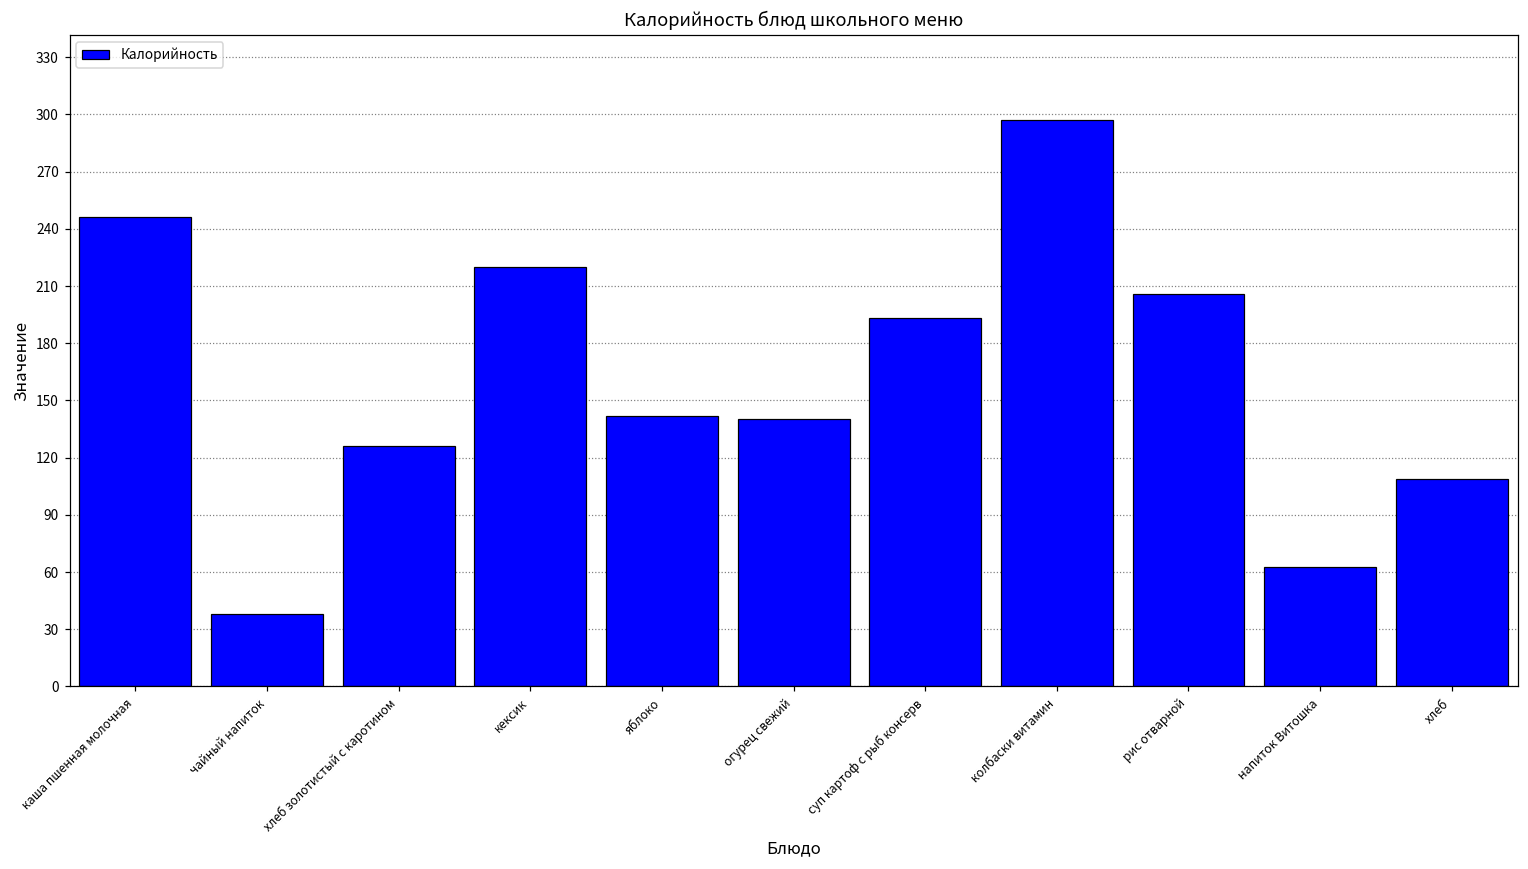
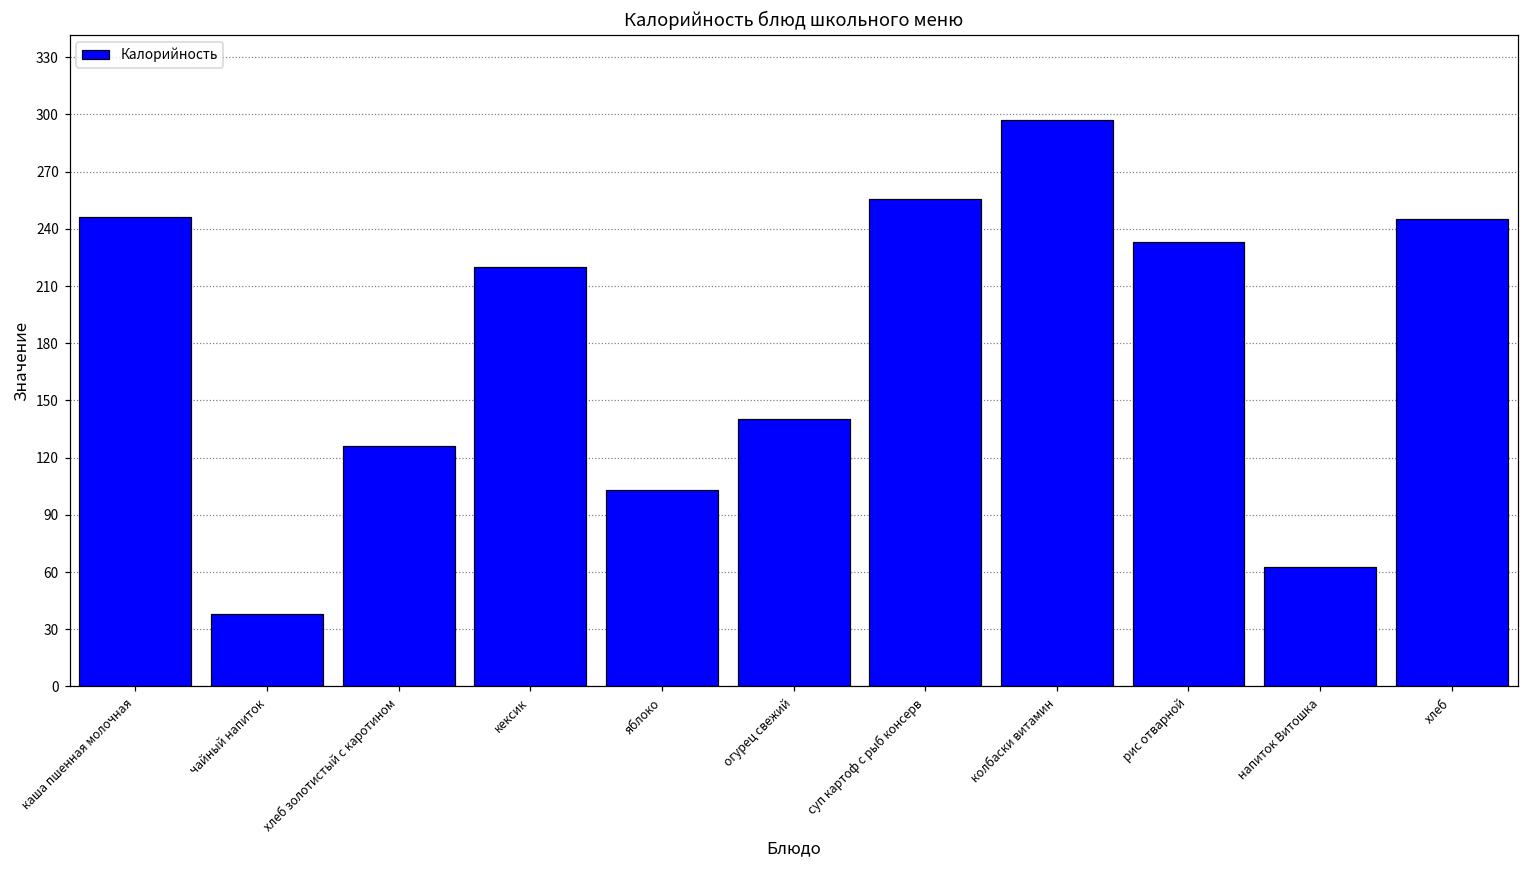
  {
    "каша пшенная молочная": 246,
    "чайный напиток": 38,
    "хлеб золотистый с каротином": 126,
    "кексик": 220,
-   "яблоко": 142,
+   "яблоко": 103,
    "огурец свежий": 140,
-   "суп картоф с рыб консерв": 193,
+   "суп картоф с рыб консерв": 256,
    "колбаски витамин": 297,
-   "рис отварной": 206,
+   "рис отварной": 233,
    "напиток Витошка": 63,
-   "хлеб": 109
+   "хлеб": 245
  }
